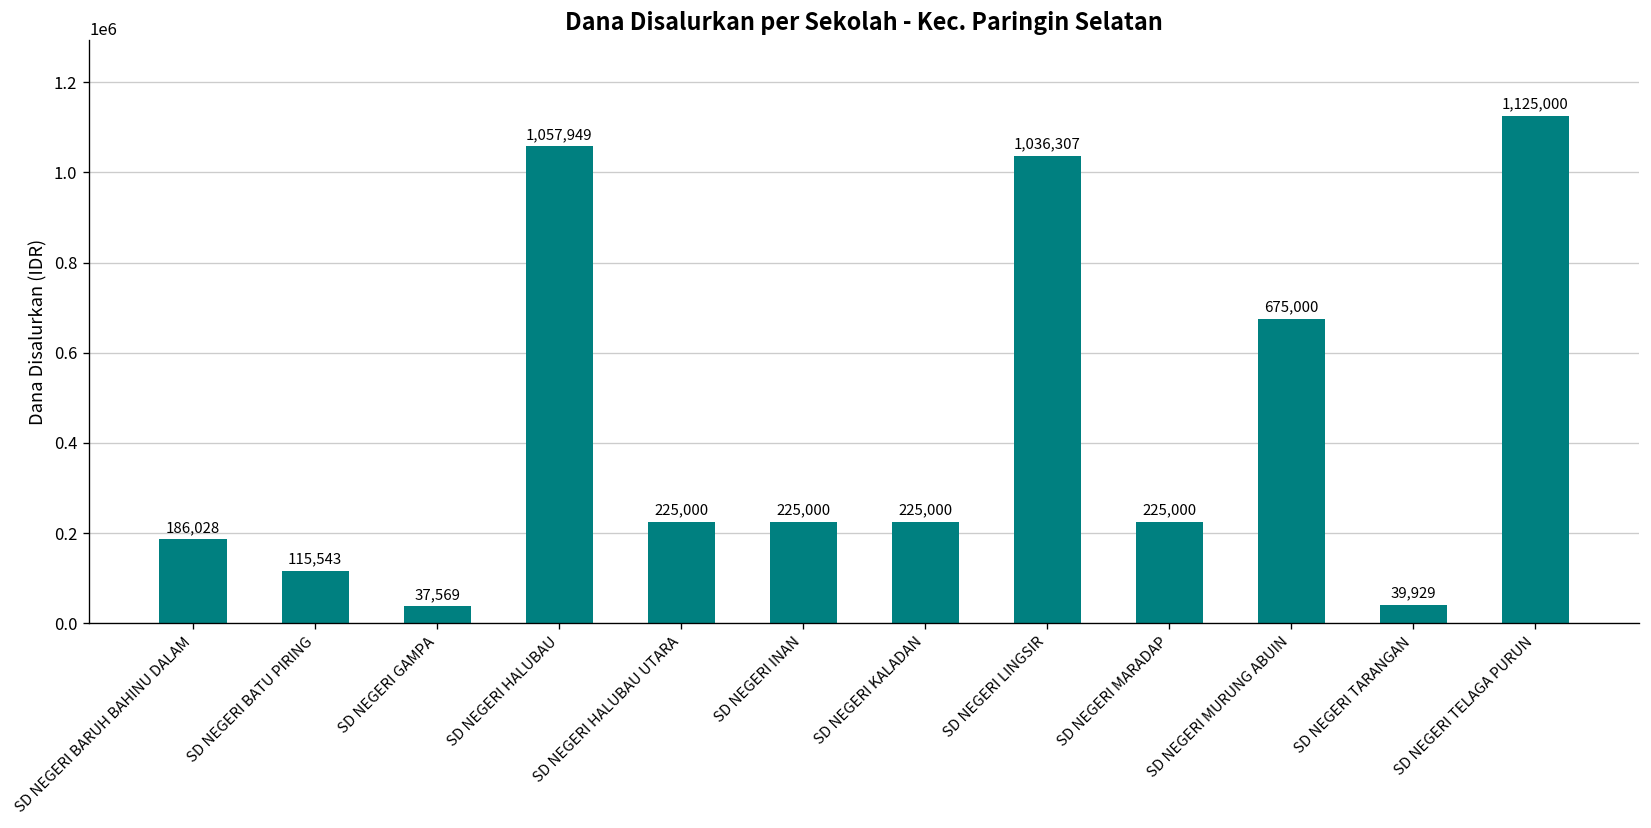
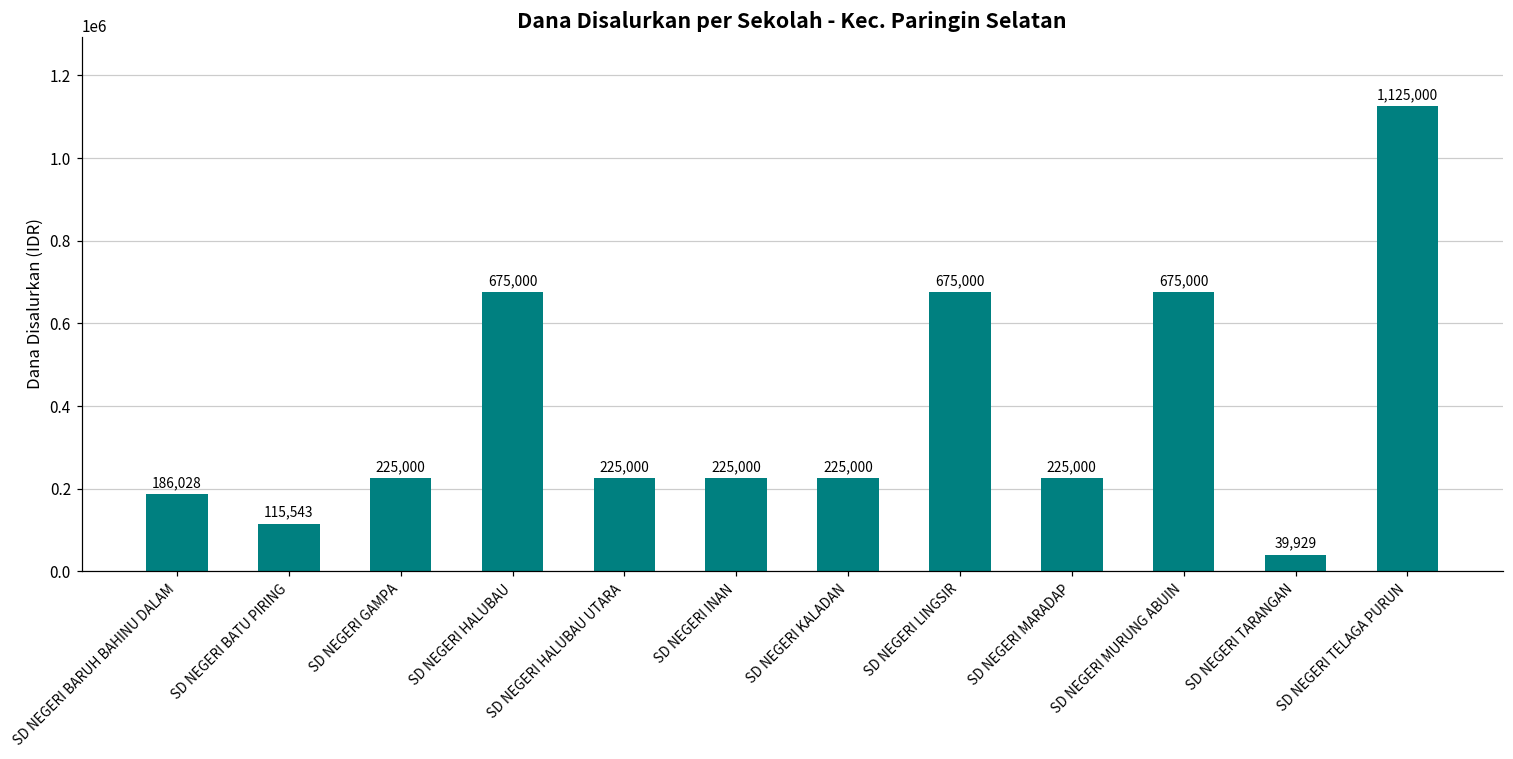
  {
    "SD NEGERI BARUH BAHINU DALAM": "186,028",
    "SD NEGERI BATU PIRING": "115,543",
-   "SD NEGERI GAMPA": "37,569",
-   "SD NEGERI HALUBAU": "1,057,949",
+   "SD NEGERI GAMPA": "225,000",
+   "SD NEGERI HALUBAU": "675,000",
    "SD NEGERI HALUBAU UTARA": "225,000",
    "SD NEGERI INAN": "225,000",
    "SD NEGERI KALADAN": "225,000",
-   "SD NEGERI LINGSIR": "1,036,307",
+   "SD NEGERI LINGSIR": "675,000",
    "SD NEGERI MARADAP": "225,000",
    "SD NEGERI MURUNG ABUIN": "675,000",
    "SD NEGERI TARANGAN": "39,929",
    "SD NEGERI TELAGA PURUN": "1,125,000"
  }
